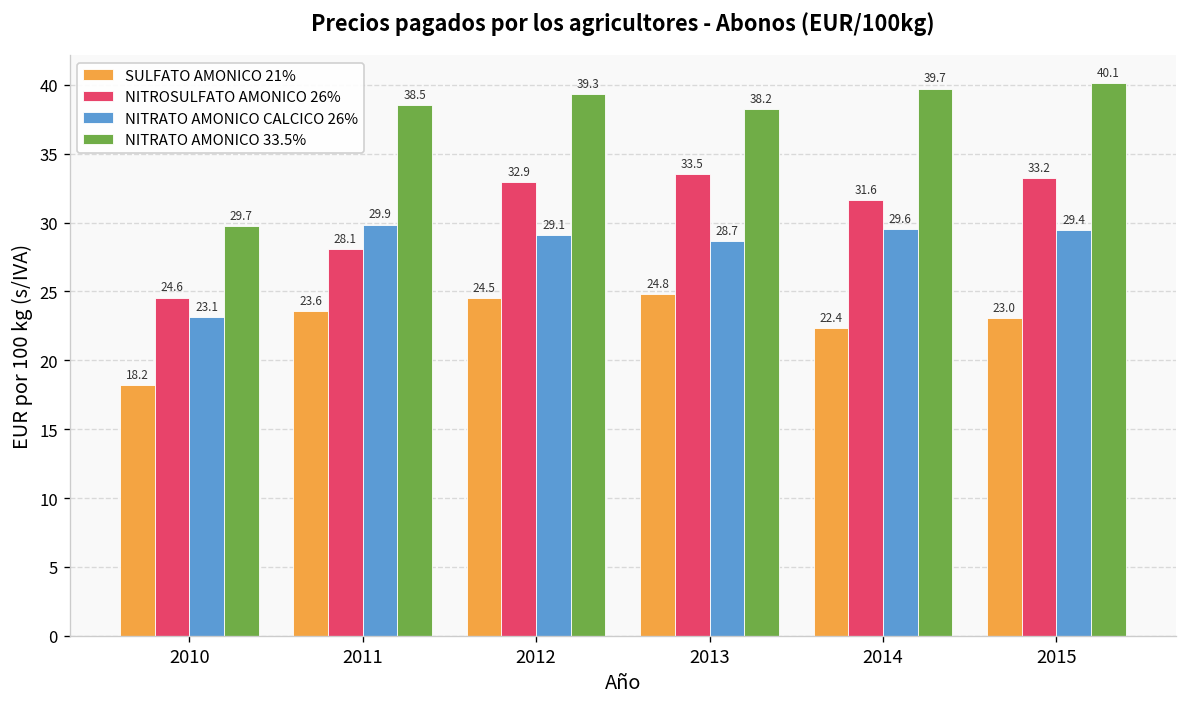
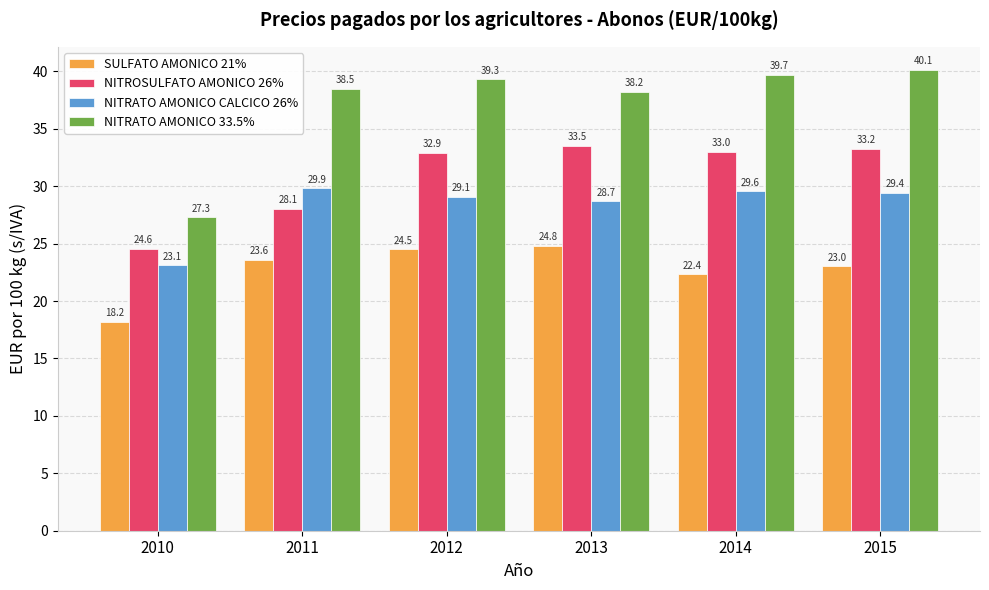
  {
    "SULFATO AMONICO 21%": {
      "2010": 18.2,
      "2011": 23.6,
      "2012": 24.5,
      "2013": 24.8,
      "2014": 22.4,
      "2015": 23.0
    },
    "NITROSULFATO AMONICO 26%": {
      "2010": 24.6,
      "2011": 28.1,
      "2012": 32.9,
      "2013": 33.5,
-     "2014": 31.6,
+     "2014": 33.0,
      "2015": 33.2
    },
    "NITRATO AMONICO CALCICO 26%": {
      "2010": 23.1,
      "2011": 29.9,
      "2012": 29.1,
      "2013": 28.7,
      "2014": 29.6,
      "2015": 29.4
    },
    "NITRATO AMONICO 33.5%": {
-     "2010": 29.7,
+     "2010": 27.3,
      "2011": 38.5,
      "2012": 39.3,
      "2013": 38.2,
      "2014": 39.7,
      "2015": 40.1
    }
  }
